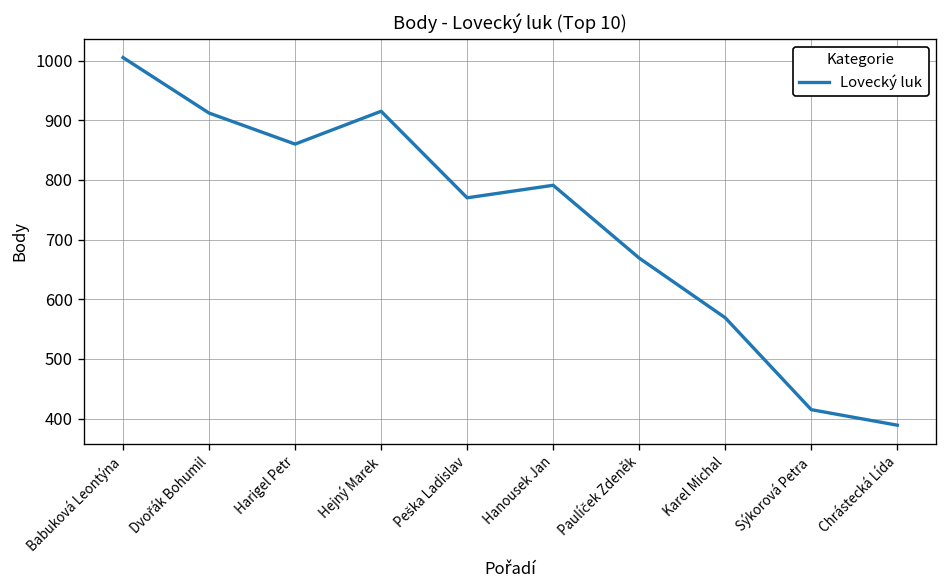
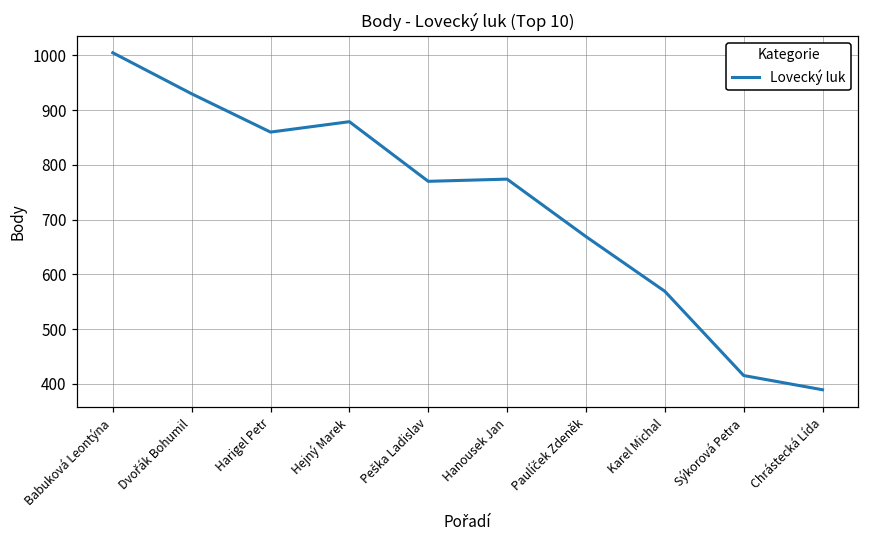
  {
    "Babuková Leontýna": 1010,
-   "Dvořák Bohumil": 910,
+   "Dvořák Bohumil": 930,
    "Harigel Petr": 860,
-   "Hejný Marek": 920,
+   "Hejný Marek": 880,
    "Peška Ladislav": 770,
-   "Hanousek Jan": 790,
+   "Hanousek Jan": 770,
    "Paulíček Zdeněk": 670,
    "Karel Michal": 570,
    "Sýkorová Petra": 420,
    "Chrástecká Lída": 390
  }
